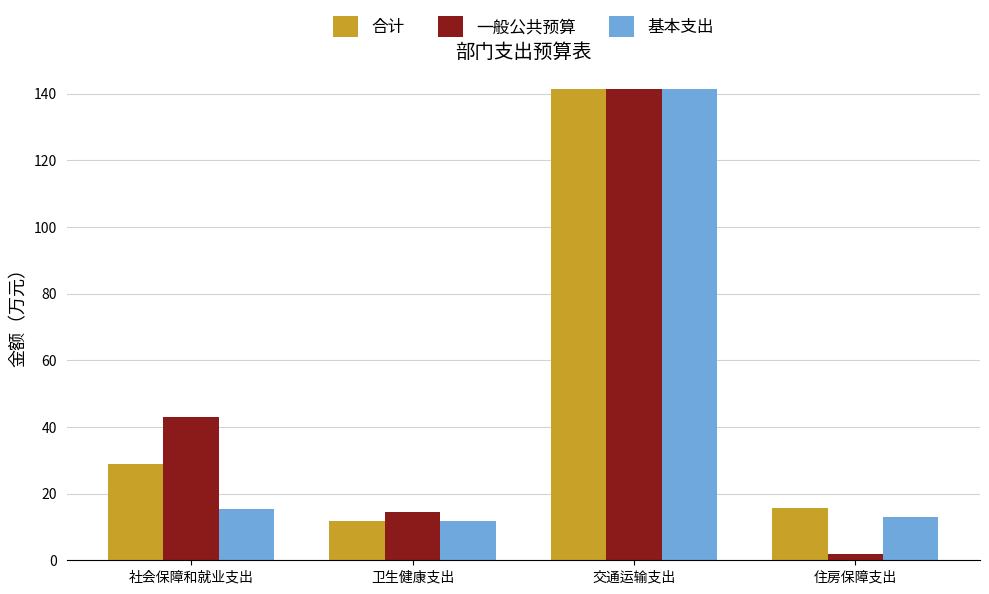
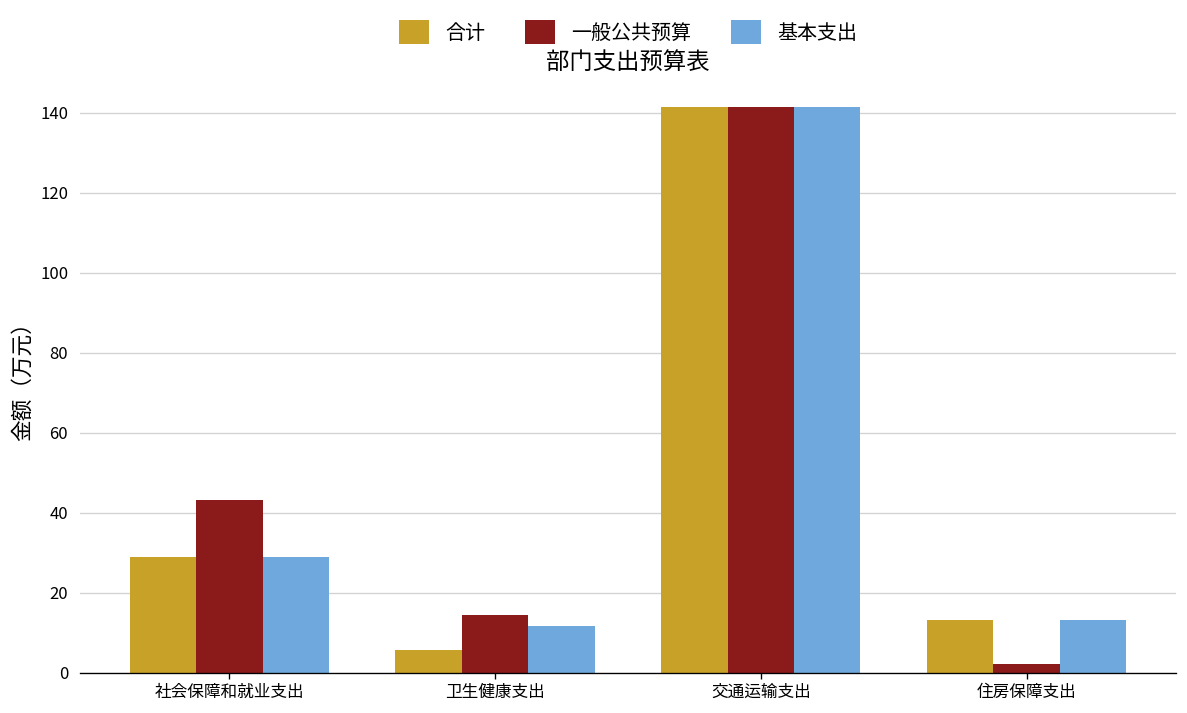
  {
    "合计": {
      "社会保障和就业支出": 29,
-     "卫生健康支出": 12,
+     "卫生健康支出": 6,
      "交通运输支出": 141,
-     "住房保障支出": 16
+     "住房保障支出": 13
    },
    "一般公共预算": {
      "社会保障和就业支出": 43,
      "卫生健康支出": 14,
      "交通运输支出": 141,
      "住房保障支出": 2
    },
    "基本支出": {
-     "社会保障和就业支出": 15,
+     "社会保障和就业支出": 29,
      "卫生健康支出": 12,
      "交通运输支出": 141,
      "住房保障支出": 13
    }
  }
